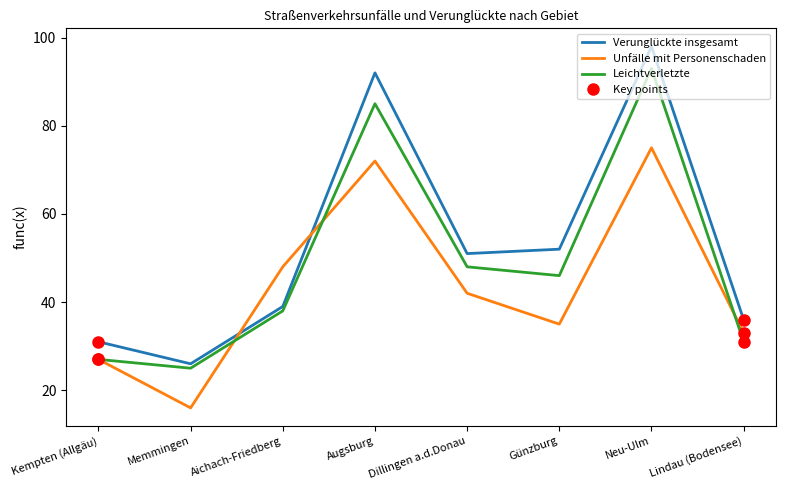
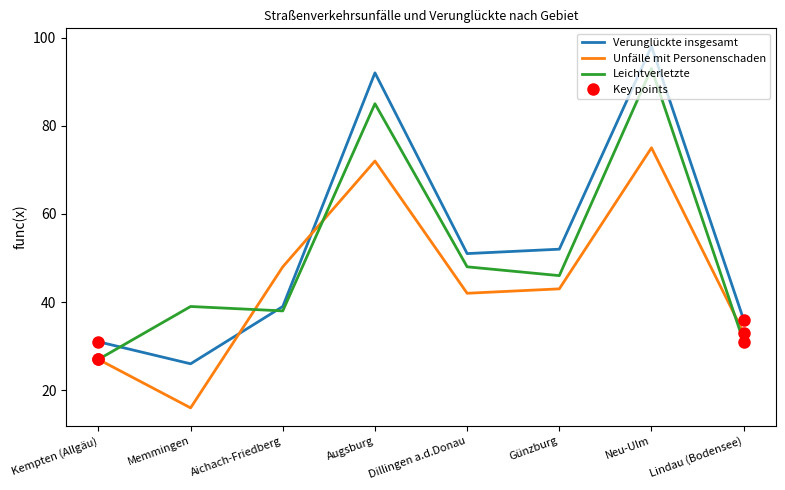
  {
    "Verunglückte insgesamt": {
      "Memmingen": 26,
      "Aichach-Friedberg": 39,
      "Augsburg": 92,
      "Dillingen a.d.Donau": 51,
      "Günzburg": 52
    },
    "Unfälle mit Personenschaden": {
      "Memmingen": 16,
      "Aichach-Friedberg": 48,
      "Augsburg": 72,
      "Dillingen a.d.Donau": 42,
-     "Günzburg": 35,
+     "Günzburg": 43,
      "Neu-Ulm": 75
    },
    "Leichtverletzte": {
-     "Memmingen": 25,
+     "Memmingen": 39,
      "Aichach-Friedberg": 38,
      "Augsburg": 85,
      "Dillingen a.d.Donau": 48,
      "Günzburg": 46
    }
  }
